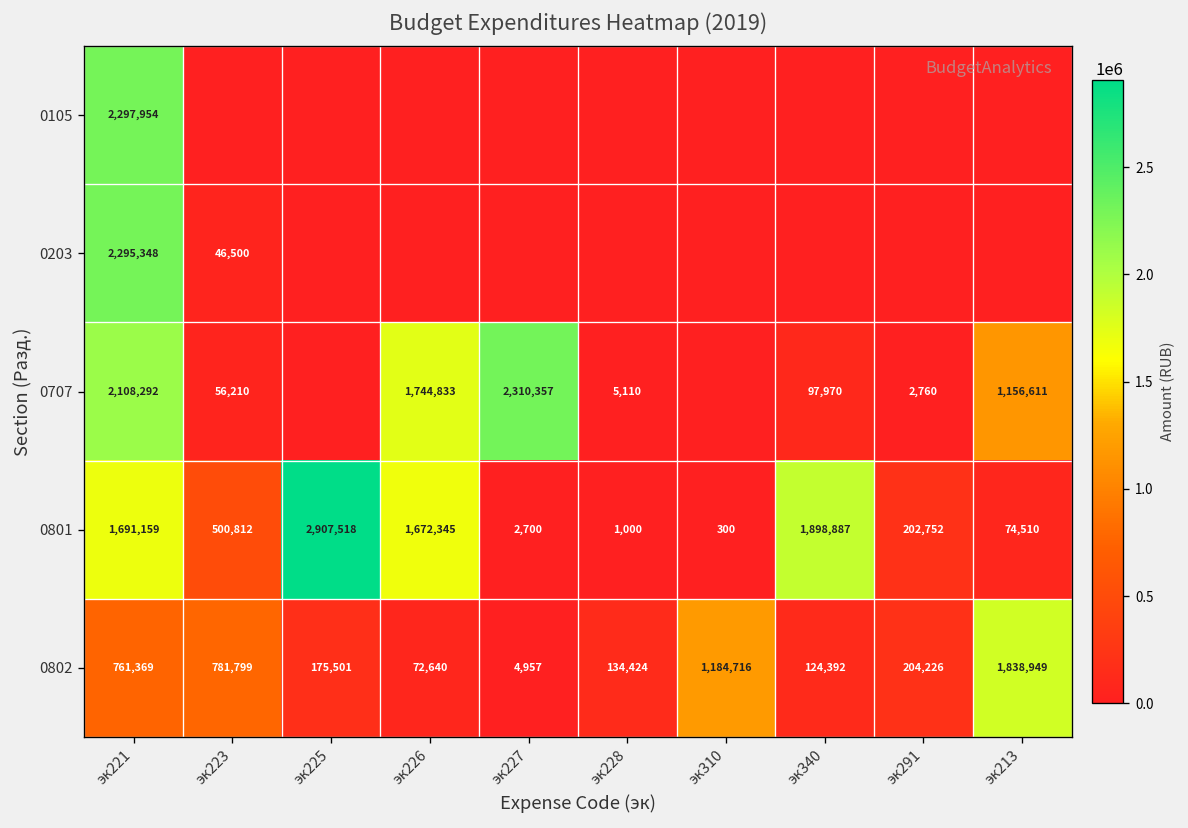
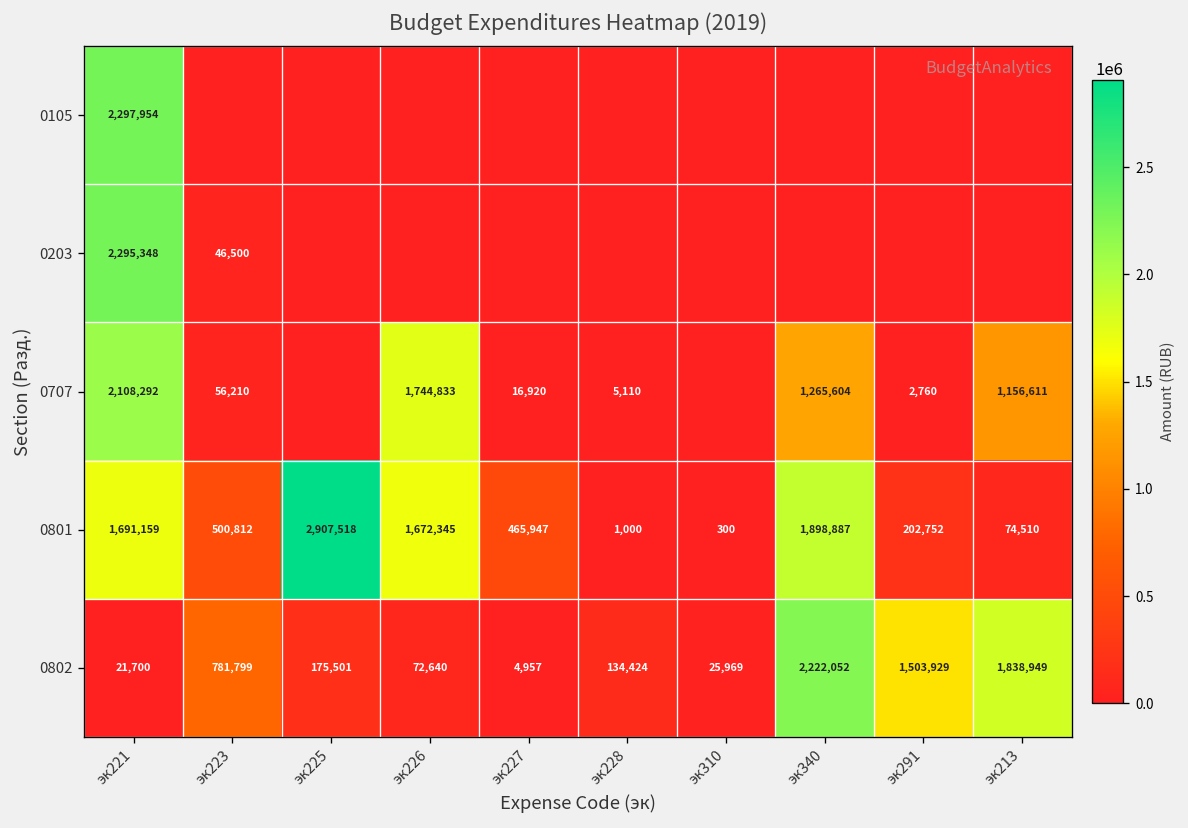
  {
    "0105": {
      "эк221": "2,297,954"
    },
    "0203": {
      "эк221": "2,295,348",
      "эк223": "46,500"
    },
    "0707": {
      "эк221": "2,108,292",
      "эк223": "56,210",
      "эк226": "1,744,833",
-     "эк227": "2,310,357",
+     "эк227": "16,920",
      "эк228": "5,110",
-     "эк340": "97,970",
+     "эк340": "1,265,604",
      "эк291": "2,760",
      "эк213": "1,156,611"
    },
    "0801": {
      "эк221": "1,691,159",
      "эк223": "500,812",
      "эк225": "2,907,518",
      "эк226": "1,672,345",
-     "эк227": "2,700",
+     "эк227": "465,947",
      "эк228": "1,000",
      "эк310": "300",
      "эк340": "1,898,887",
      "эк291": "202,752",
      "эк213": "74,510"
    },
    "0802": {
-     "эк221": "761,369",
+     "эк221": "21,700",
      "эк223": "781,799",
      "эк225": "175,501",
      "эк226": "72,640",
      "эк227": "4,957",
      "эк228": "134,424",
-     "эк310": "1,184,716",
-     "эк340": "124,392",
-     "эк291": "204,226",
+     "эк310": "25,969",
+     "эк340": "2,222,052",
+     "эк291": "1,503,929",
      "эк213": "1,838,949"
    }
  }
